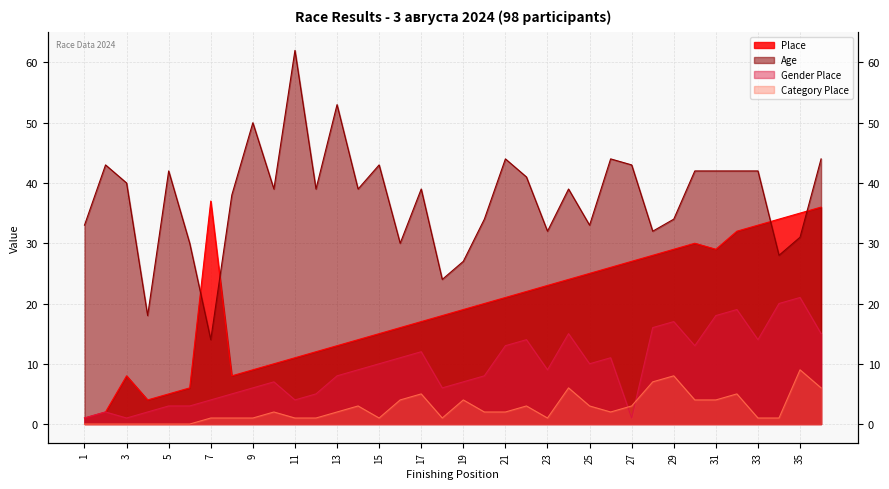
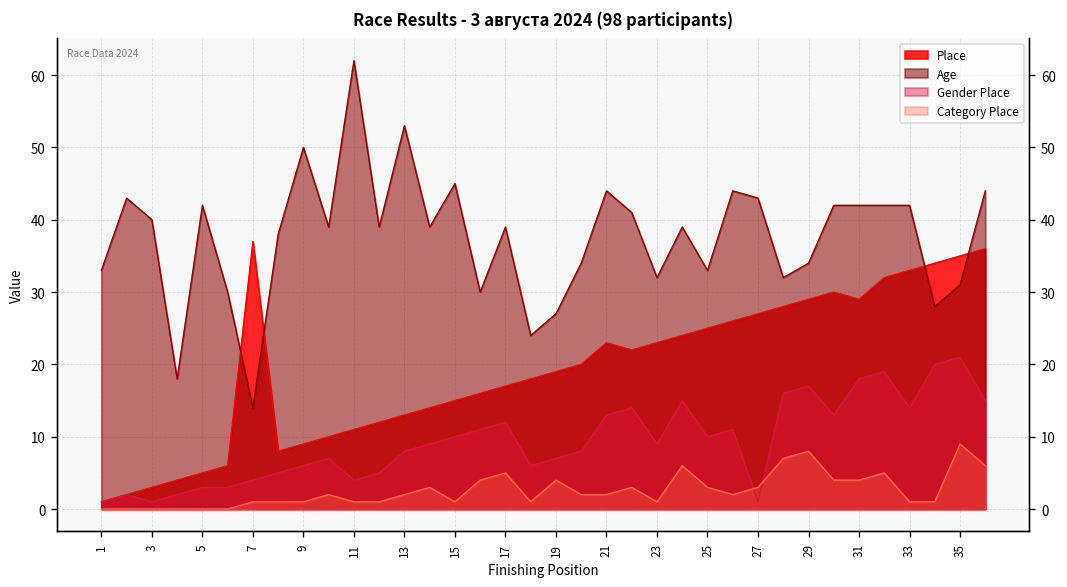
  {
    "Place": {
-     "3": 8,
+     "3": 3,
      "5": 5,
      "7": 37,
      "9": 9,
      "11": 11,
      "13": 13,
      "15": 15,
      "17": 17,
      "19": 19,
-     "21": 21,
+     "21": 23,
      "23": 23,
      "25": 25,
      "27": 27,
      "29": 29,
      "31": 29,
      "33": 33,
      "35": 35
    },
    "Age": {
      "1": 33,
      "3": 40,
      "5": 42,
      "7": 14,
      "9": 50,
      "11": 62,
      "13": 53,
-     "15": 43,
+     "15": 45,
      "17": 39,
      "19": 27,
      "21": 44,
      "23": 32,
      "25": 33,
      "27": 43,
      "29": 34,
      "31": 42,
      "33": 42,
      "35": 31
    },
    "Gender Place": {
      "3": 1,
      "5": 3,
      "7": 4,
      "9": 6,
      "11": 4,
      "13": 8,
      "15": 10,
      "17": 12,
      "19": 7,
      "21": 13,
      "23": 9,
      "25": 10,
      "27": 1,
      "29": 17,
      "31": 18,
      "33": 14,
      "35": 21
    },
    "Category Place": {
      "1": 0,
      "3": 0,
      "5": 0,
      "7": 1,
      "9": 1,
      "11": 1,
      "13": 2,
      "15": 1,
      "17": 5,
      "19": 4,
      "21": 2,
      "23": 1,
      "25": 3,
      "27": 3,
      "29": 8,
      "31": 4,
      "33": 1,
      "35": 9
    }
  }
